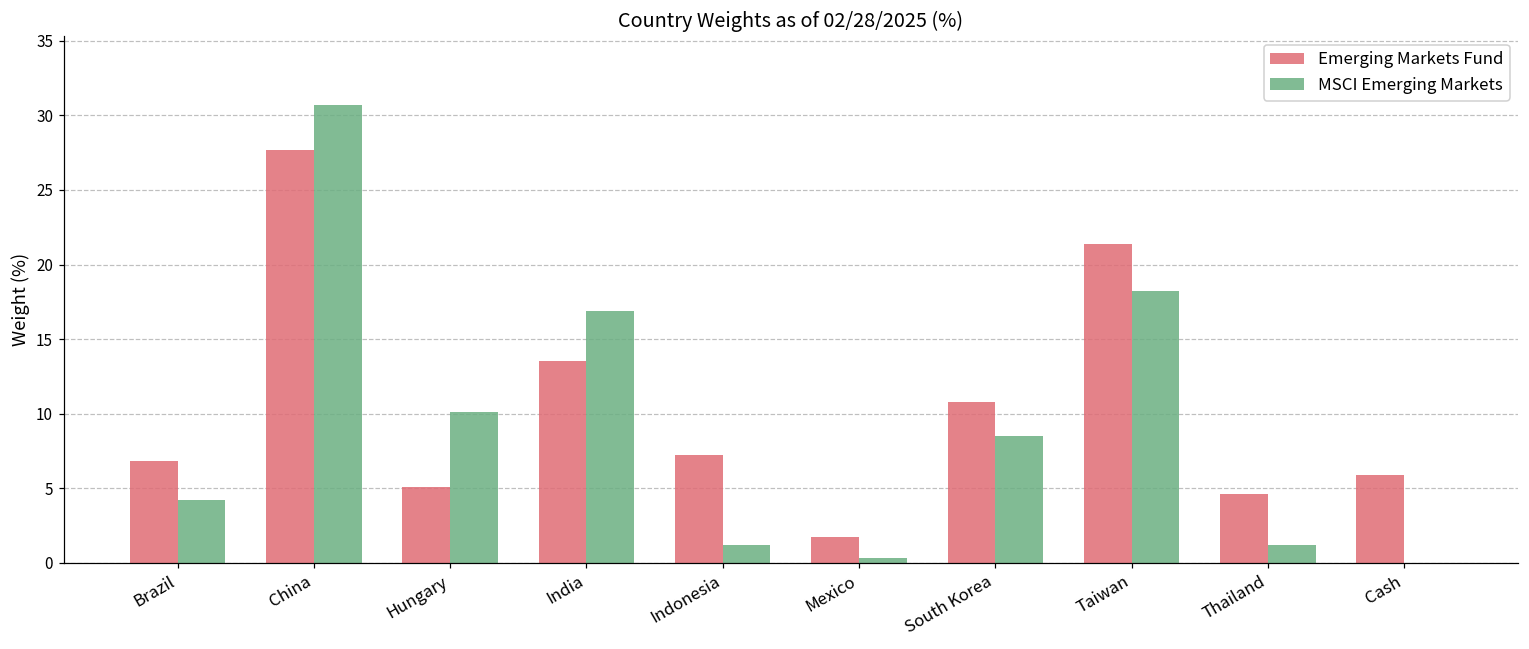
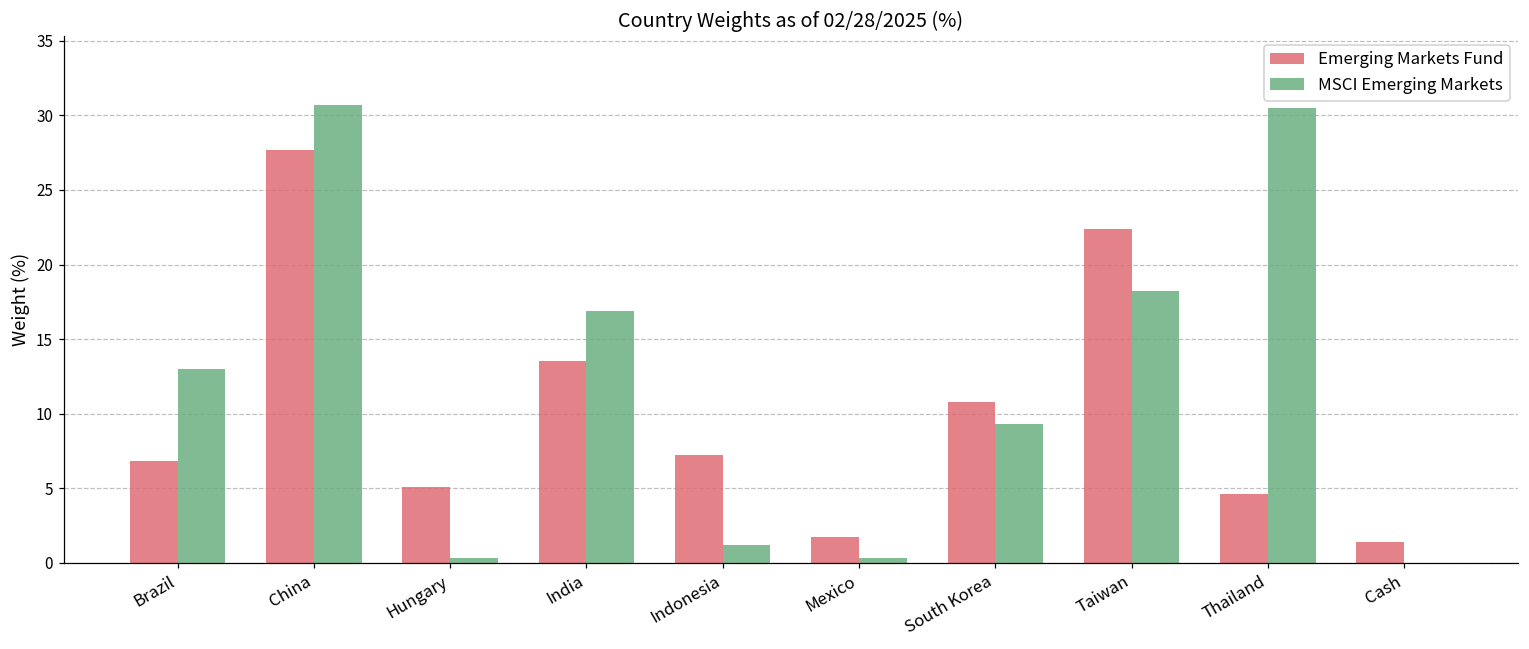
  {
    "Emerging Markets Fund": {
      "Brazil": 6.8,
      "China": 27.7,
      "Hungary": 5.1,
      "India": 13.5,
      "Indonesia": 7.2,
      "Mexico": 1.7,
      "South Korea": 10.8,
-     "Taiwan": 21.4,
+     "Taiwan": 22.4,
      "Thailand": 4.6,
-     "Cash": 5.9
+     "Cash": 1.4
    },
    "MSCI Emerging Markets": {
-     "Brazil": 4.2,
+     "Brazil": 13.0,
      "China": 30.7,
-     "Hungary": 10.1,
+     "Hungary": 0.3,
      "India": 16.9,
      "Indonesia": 1.2,
      "Mexico": 0.3,
-     "South Korea": 8.5,
+     "South Korea": 9.3,
      "Taiwan": 18.2,
-     "Thailand": 1.2,
+     "Thailand": 30.5,
      "Cash": 0.0
    }
  }
